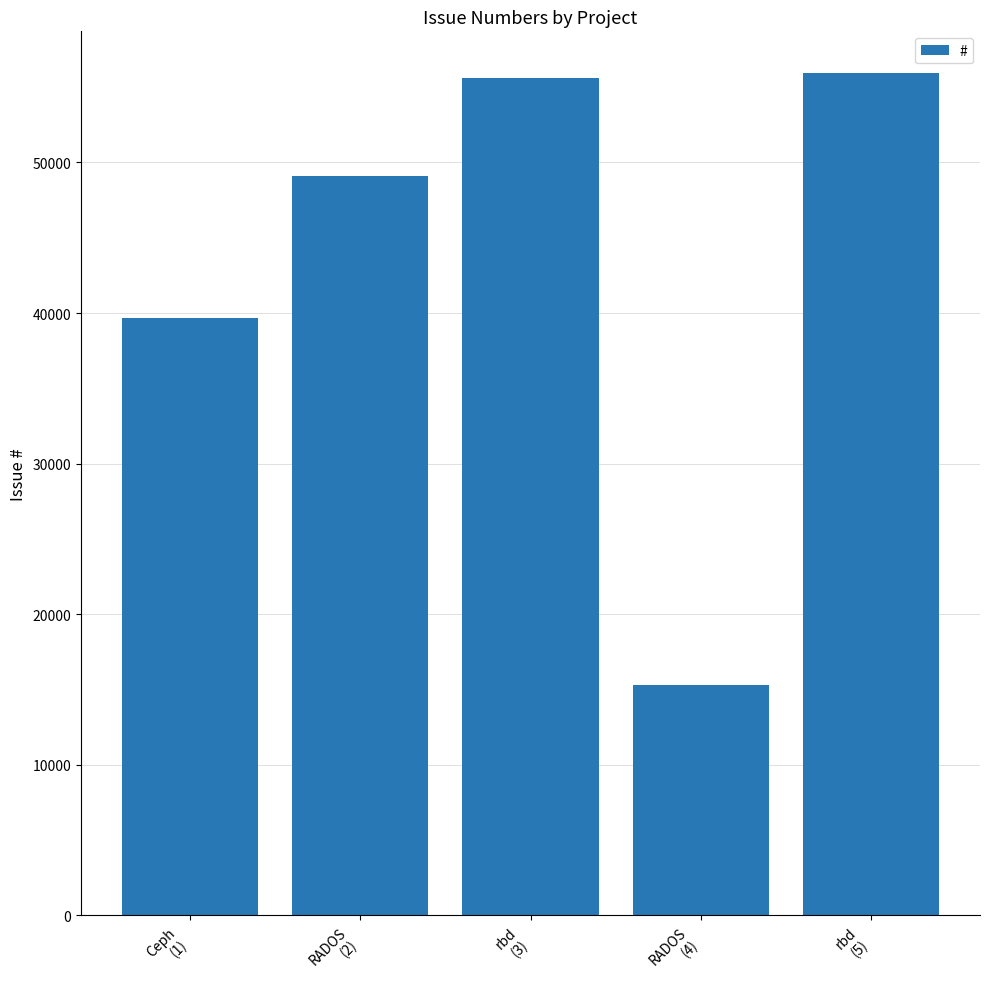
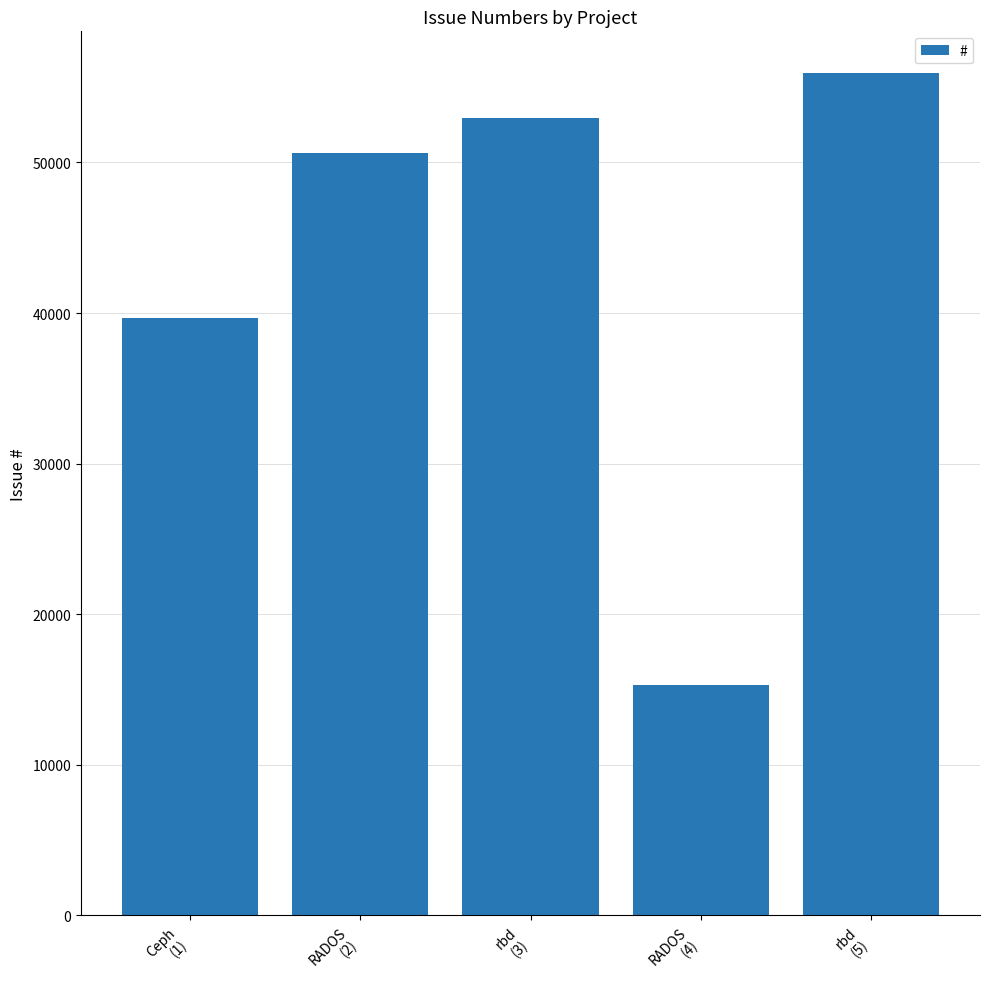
  {
    "Ceph (1)": 39600,
-   "RADOS (2)": 49100,
-   "rbd (3)": 55600,
+   "RADOS (2)": 50600,
+   "rbd (3)": 53000,
    "RADOS (4)": 15300,
    "rbd (5)": 55900
  }
